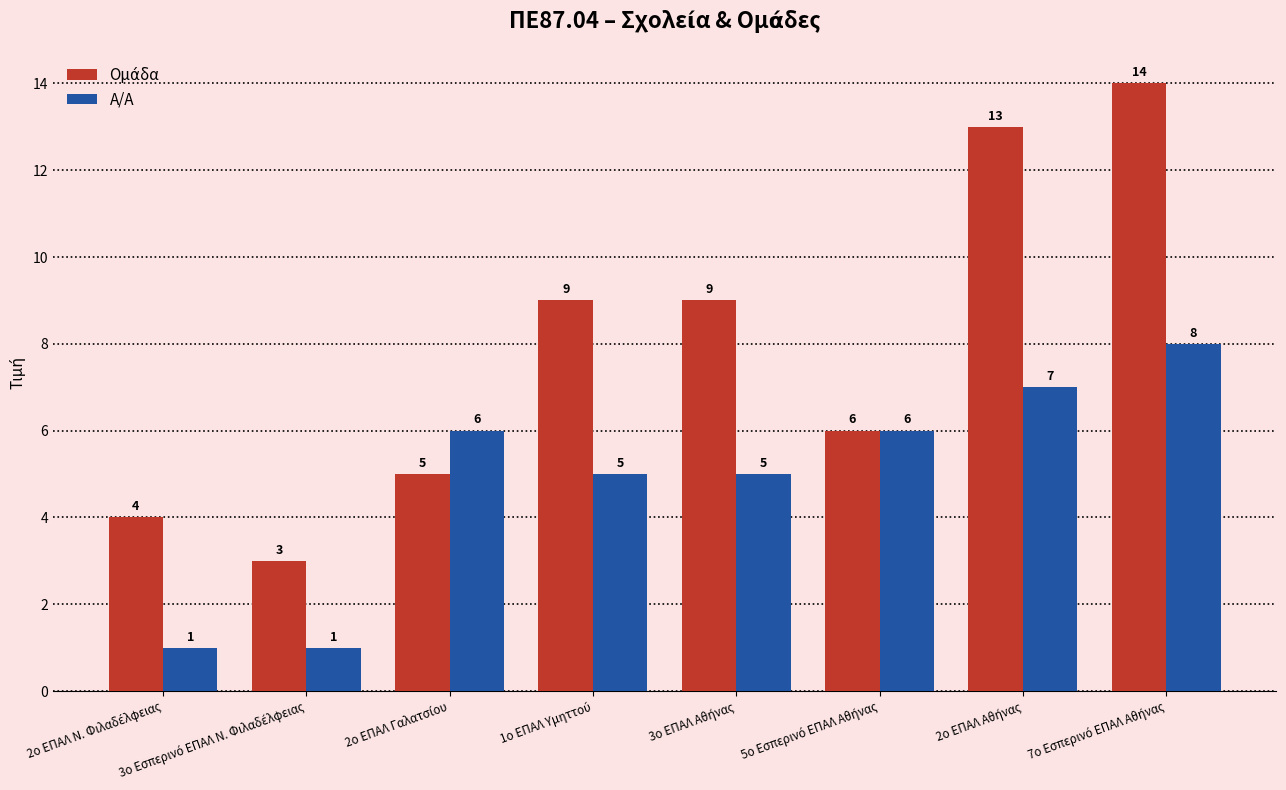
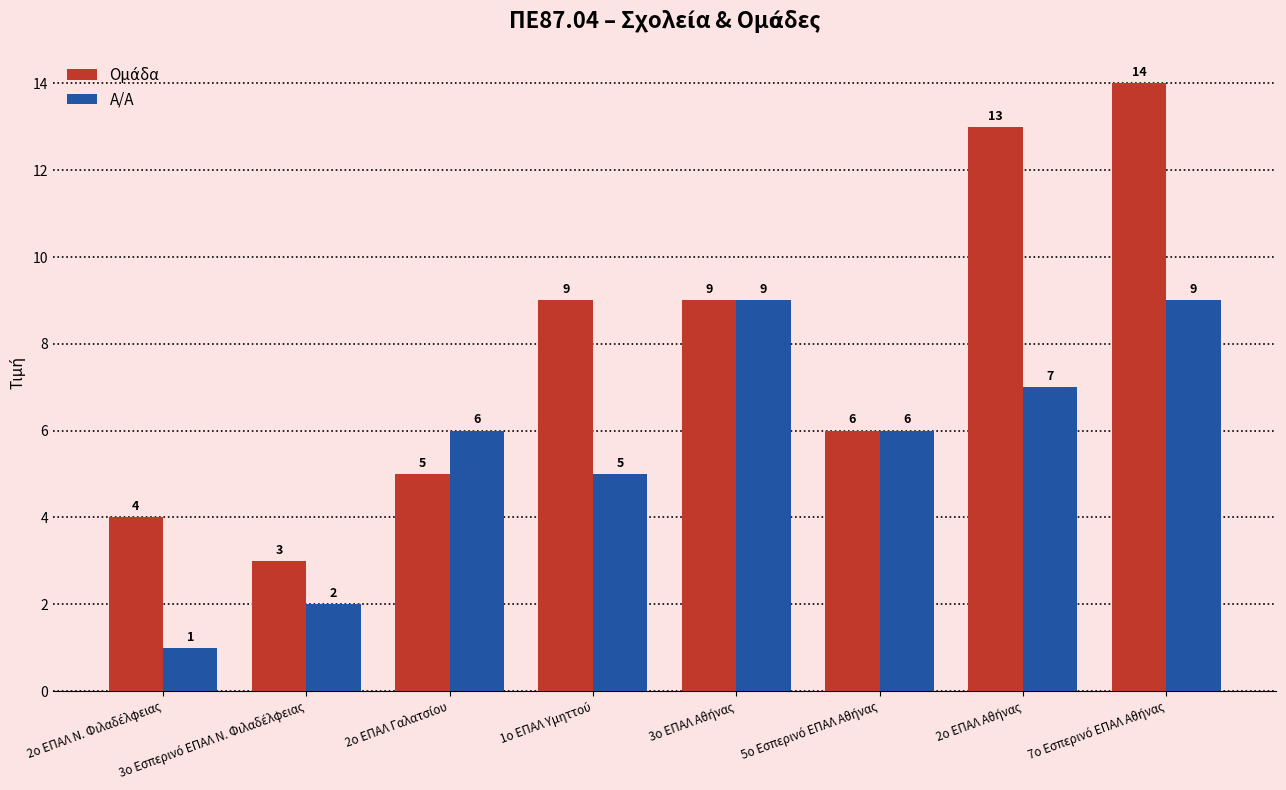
  {
    "Ομάδα": {
      "2ο ΕΠΑΛ Ν. Φιλαδέλφειας": 4,
      "3ο Εσπερινό ΕΠΑΛ Ν. Φιλαδέλφειας": 3,
      "2ο ΕΠΑΛ Γαλατσίου": 5,
      "1ο ΕΠΑΛ Υμηττού": 9,
      "3ο ΕΠΑΛ Αθήνας": 9,
      "5ο Εσπερινό ΕΠΑΛ Αθήνας": 6,
      "2ο ΕΠΑΛ Αθήνας": 13,
      "7ο Εσπερινό ΕΠΑΛ Αθήνας": 14
    },
    "Α/Α": {
      "2ο ΕΠΑΛ Ν. Φιλαδέλφειας": 1,
-     "3ο Εσπερινό ΕΠΑΛ Ν. Φιλαδέλφειας": 1,
+     "3ο Εσπερινό ΕΠΑΛ Ν. Φιλαδέλφειας": 2,
      "2ο ΕΠΑΛ Γαλατσίου": 6,
      "1ο ΕΠΑΛ Υμηττού": 5,
-     "3ο ΕΠΑΛ Αθήνας": 5,
+     "3ο ΕΠΑΛ Αθήνας": 9,
      "5ο Εσπερινό ΕΠΑΛ Αθήνας": 6,
      "2ο ΕΠΑΛ Αθήνας": 7,
-     "7ο Εσπερινό ΕΠΑΛ Αθήνας": 8
+     "7ο Εσπερινό ΕΠΑΛ Αθήνας": 9
    }
  }
